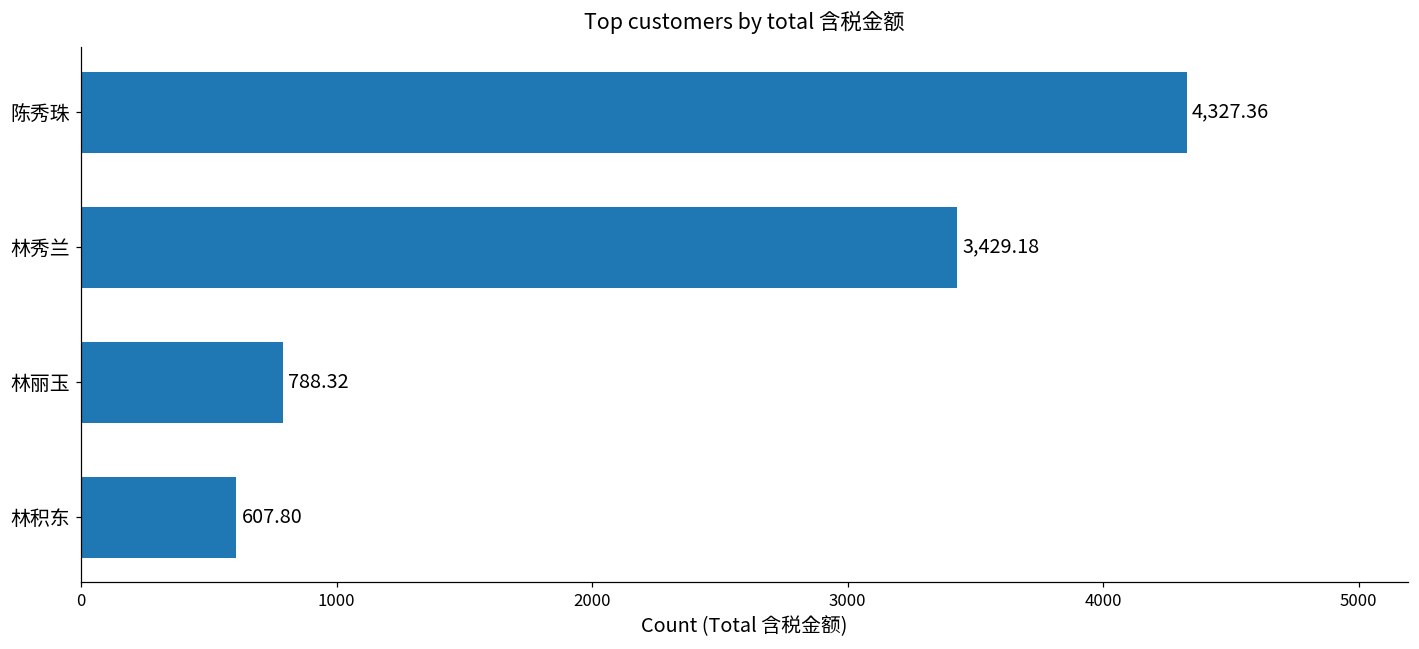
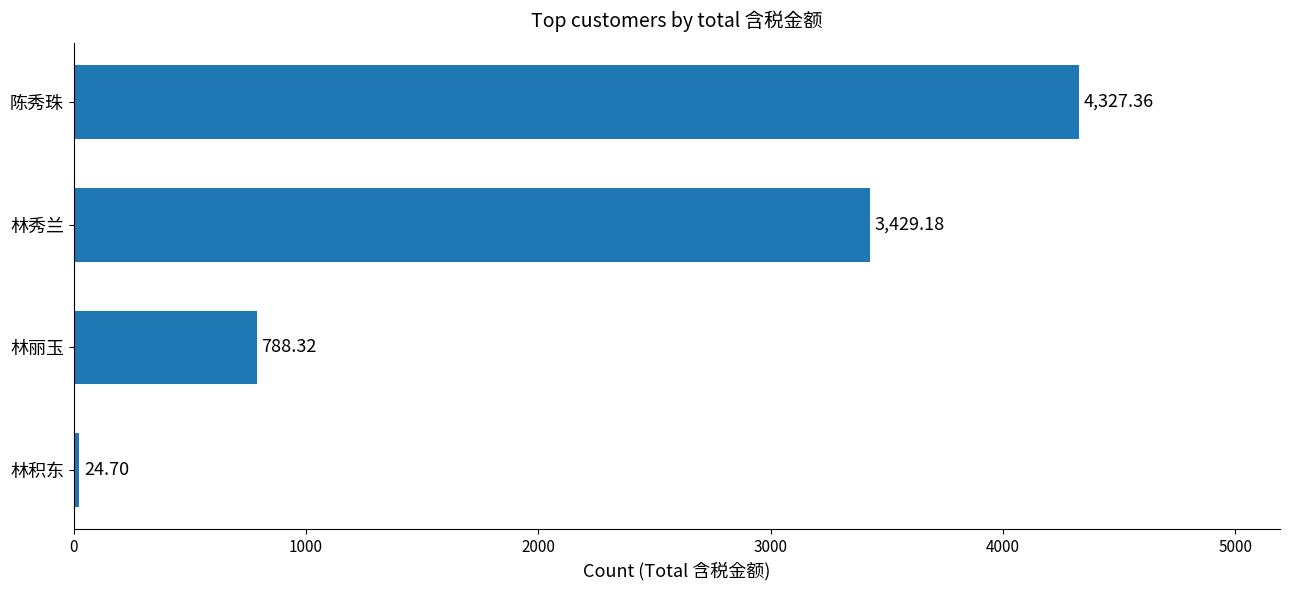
  {
    "陈秀珠": "4,327.36",
    "林秀兰": "3,429.18",
    "林丽玉": "788.32",
-   "林积东": "607.80"
+   "林积东": "24.70"
  }
